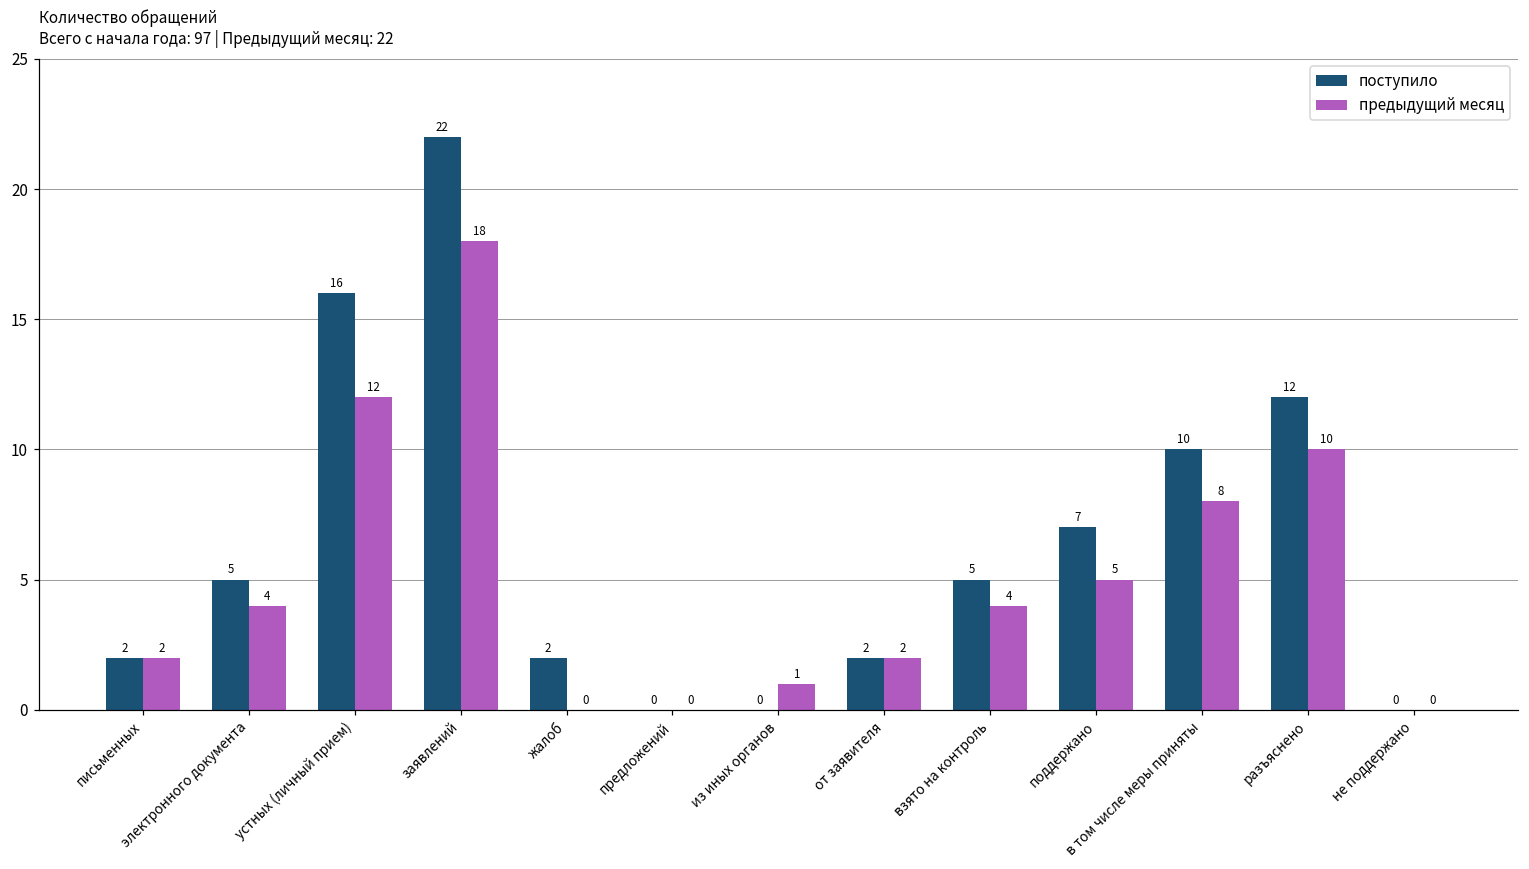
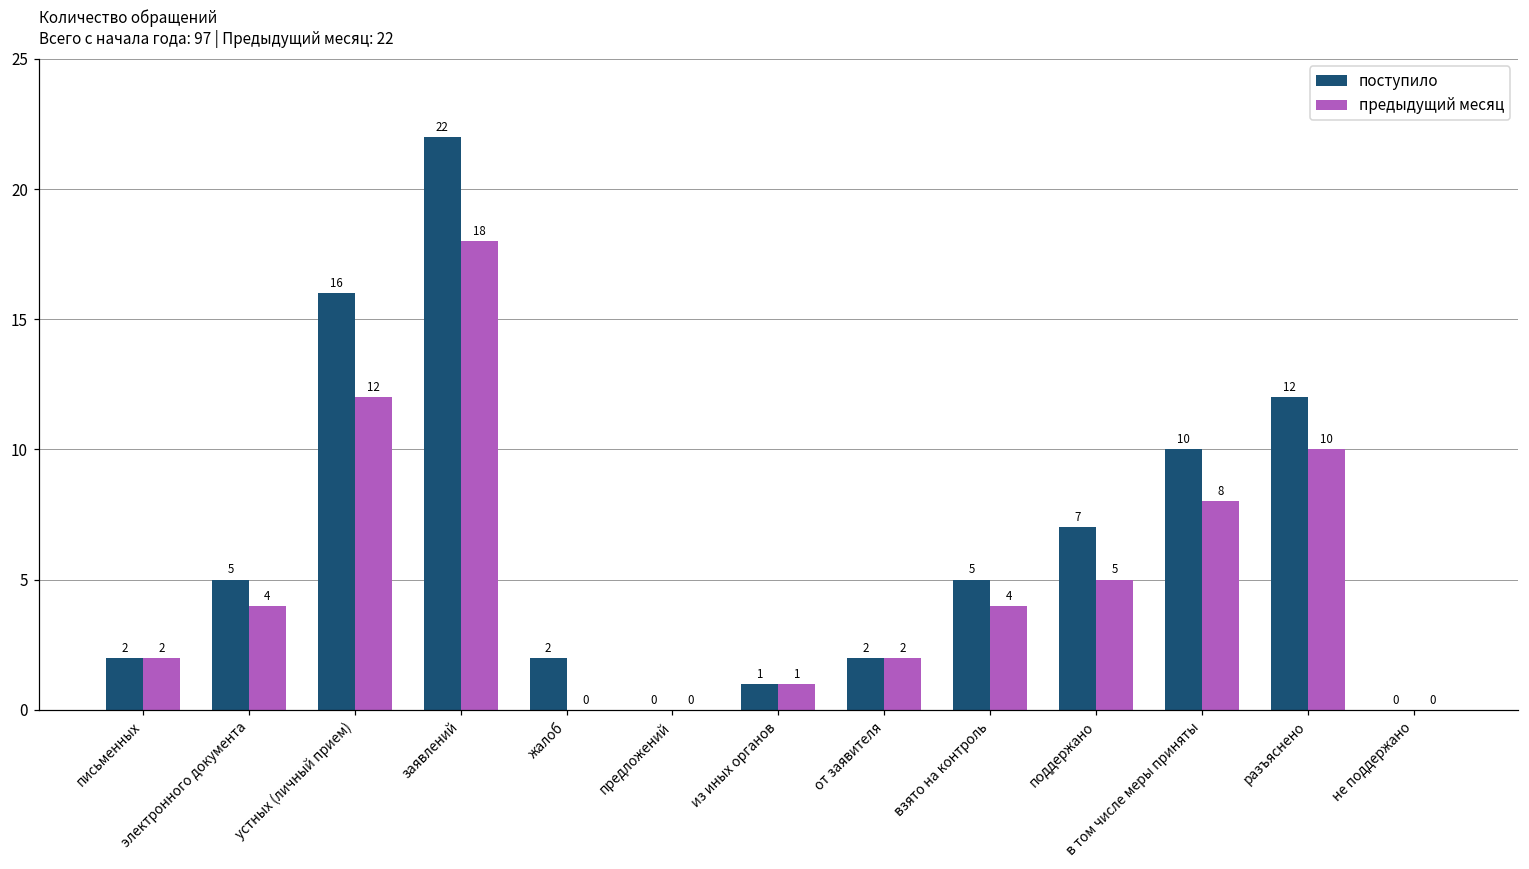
  {
    "поступило": {
      "письменных": 2,
      "электронного документа": 5,
      "устных (личный прием)": 16,
      "заявлений": 22,
      "жалоб": 2,
      "предложений": 0,
-     "из иных органов": 0,
+     "из иных органов": 1,
      "от заявителя": 2,
      "взято на контроль": 5,
      "поддержано": 7,
      "в том числе меры приняты": 10,
      "разъяснено": 12,
      "не поддержано": 0
    },
    "предыдущий месяц": {
      "письменных": 2,
      "электронного документа": 4,
      "устных (личный прием)": 12,
      "заявлений": 18,
      "жалоб": 0,
      "предложений": 0,
      "из иных органов": 1,
      "от заявителя": 2,
      "взято на контроль": 4,
      "поддержано": 5,
      "в том числе меры приняты": 8,
      "разъяснено": 10,
      "не поддержано": 0
    }
  }
